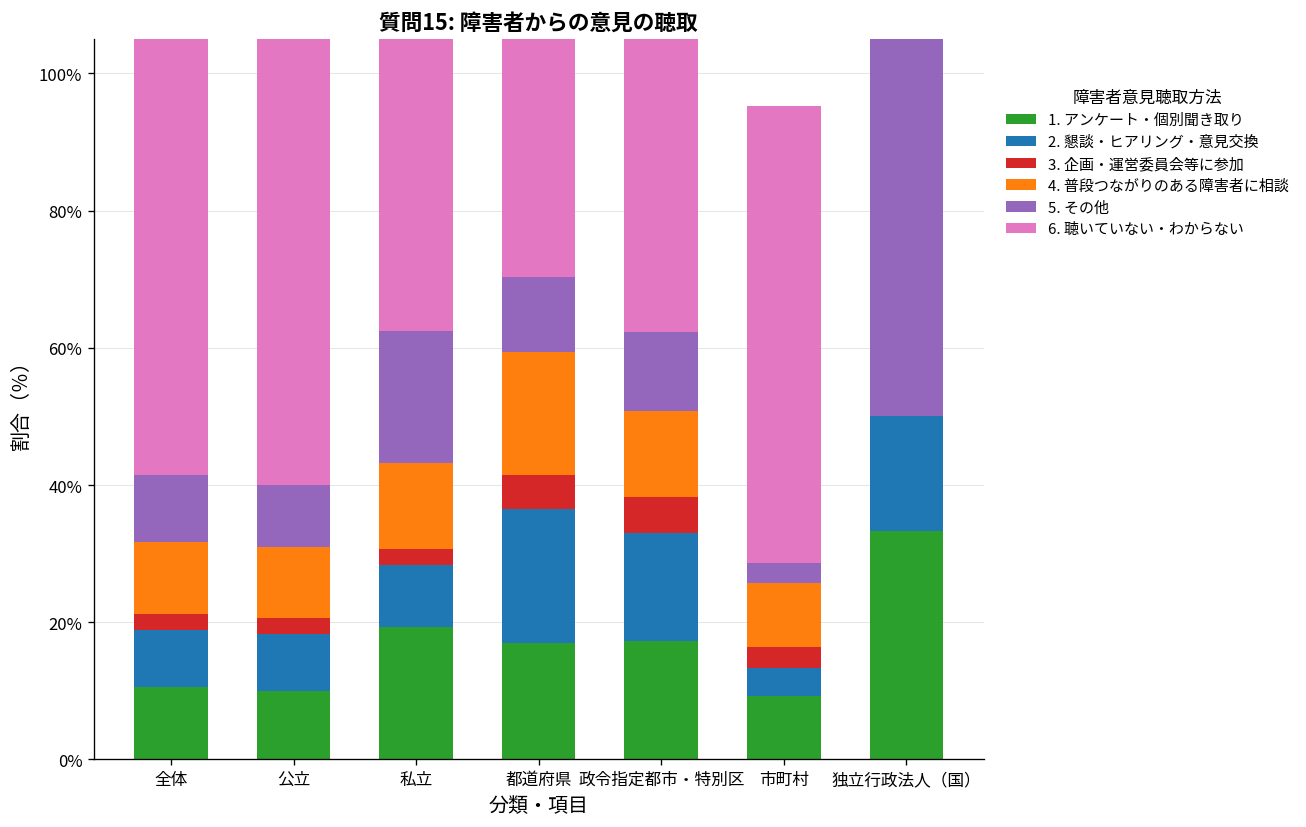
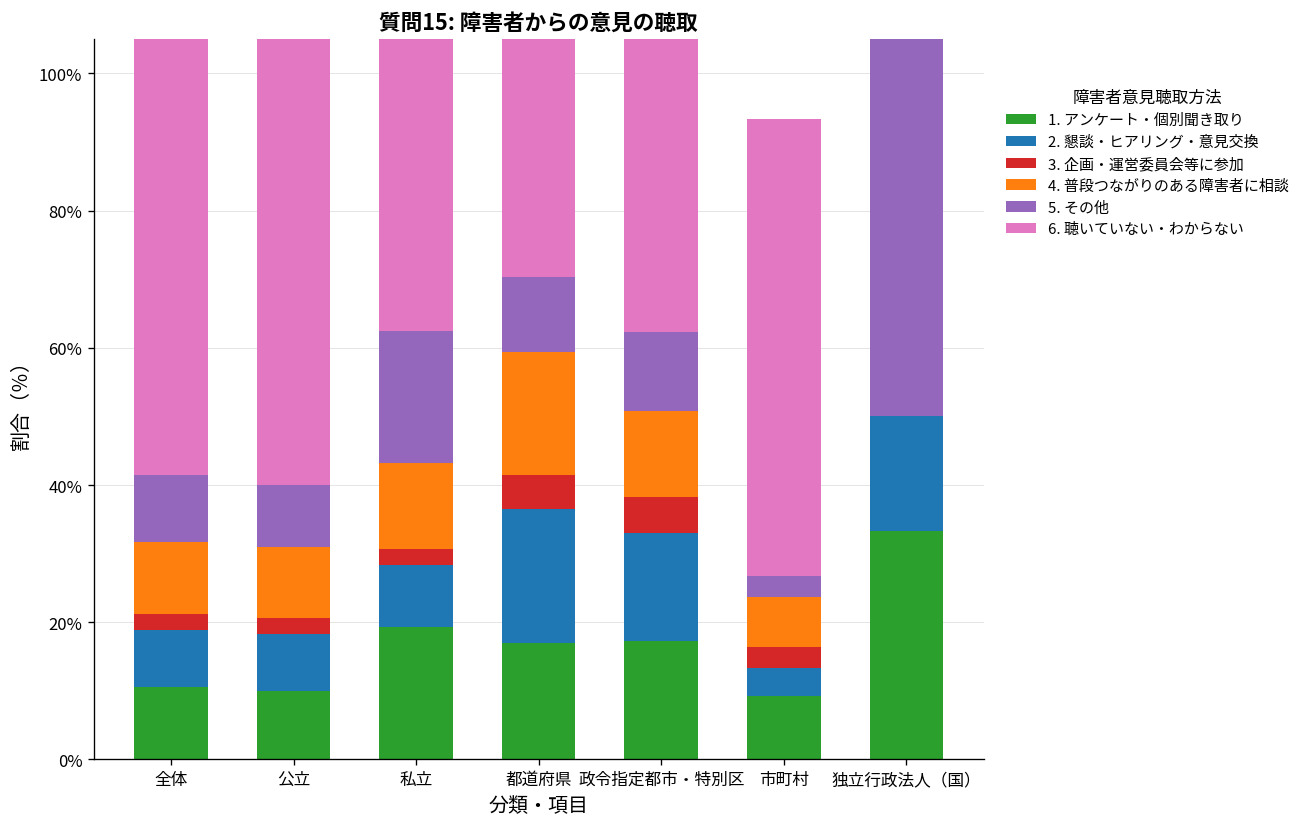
  {
    "1. アンケート・個別聞き取り": {
      "全体": "10%",
      "公立": "10%",
      "私立": "19%",
      "都道府県": "17%",
      "政令指定都市・特別区": "17%",
      "市町村": "9%",
      "独立行政法人（国）": "33%"
    },
    "2. 懇談・ヒアリング・意見交換": {
      "全体": "8%",
      "公立": "8%",
      "私立": "9%",
      "都道府県": "19%",
      "政令指定都市・特別区": "16%",
      "市町村": "4%",
      "独立行政法人（国）": "17%"
    },
    "3. 企画・運営委員会等に参加": {
      "全体": "2%",
      "公立": "2%",
      "私立": "2%",
      "都道府県": "5%",
      "政令指定都市・特別区": "5%",
      "市町村": "3%",
      "独立行政法人（国）": "0%"
    },
    "4. 普段つながりのある障害者に相談": {
      "全体": "11%",
      "公立": "10%",
      "私立": "13%",
      "都道府県": "18%",
      "政令指定都市・特別区": "13%",
-     "市町村": "9%",
+     "市町村": "7%",
      "独立行政法人（国）": "0%"
    },
    "5. その他": {
      "全体": "10%",
      "公立": "9%",
      "私立": "19%",
      "都道府県": "11%",
      "政令指定都市・特別区": "12%",
      "市町村": "3%"
    },
    "6. 聴いていない・わからない": {
      "公立": "65%",
      "市町村": "67%"
    }
  }
